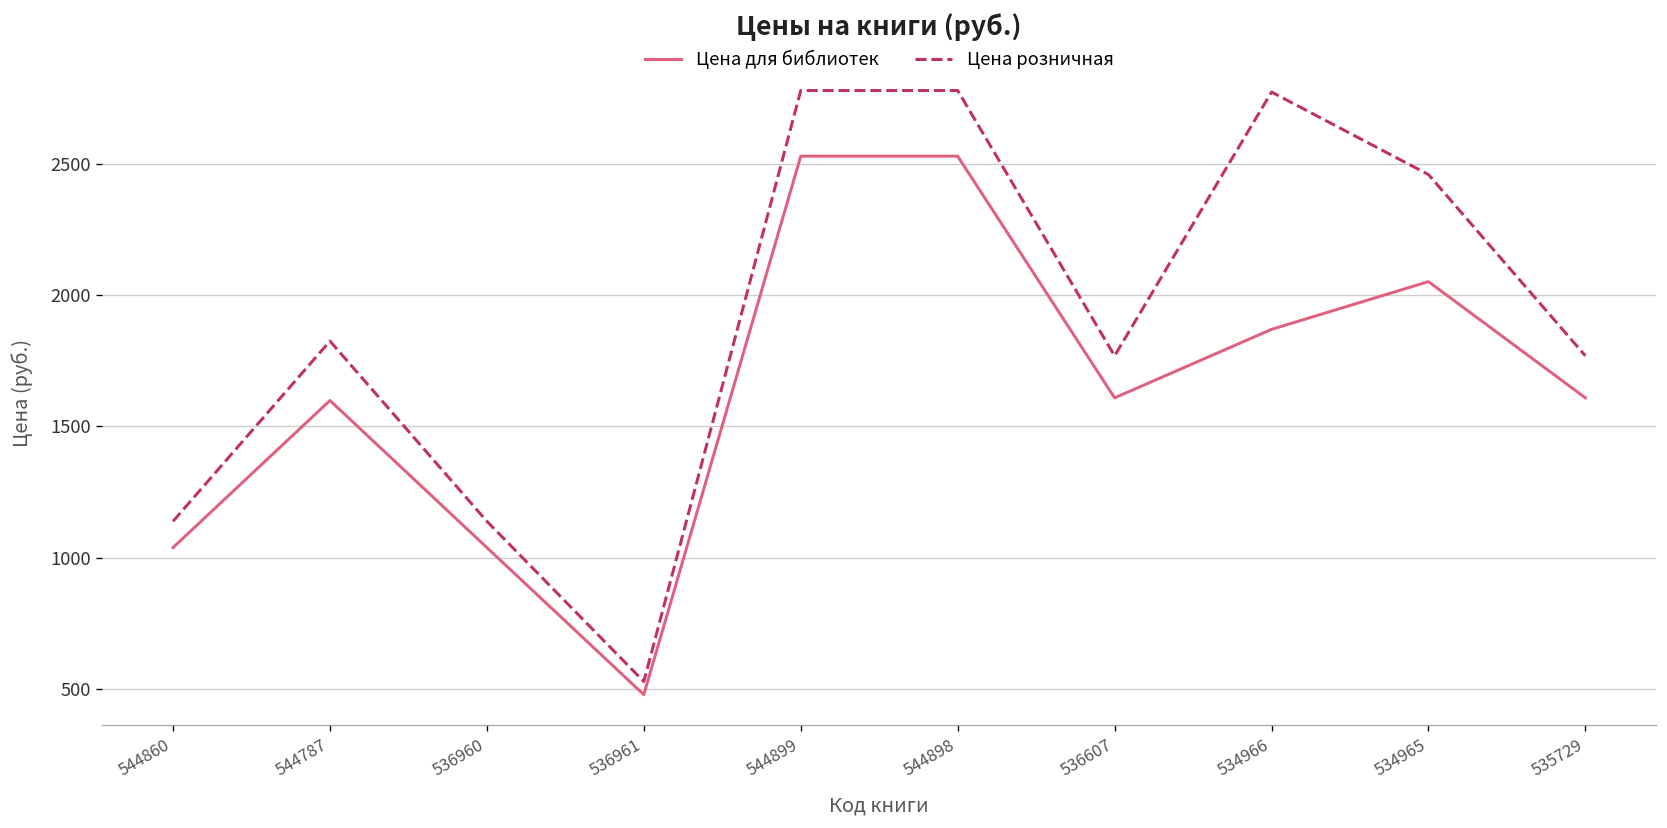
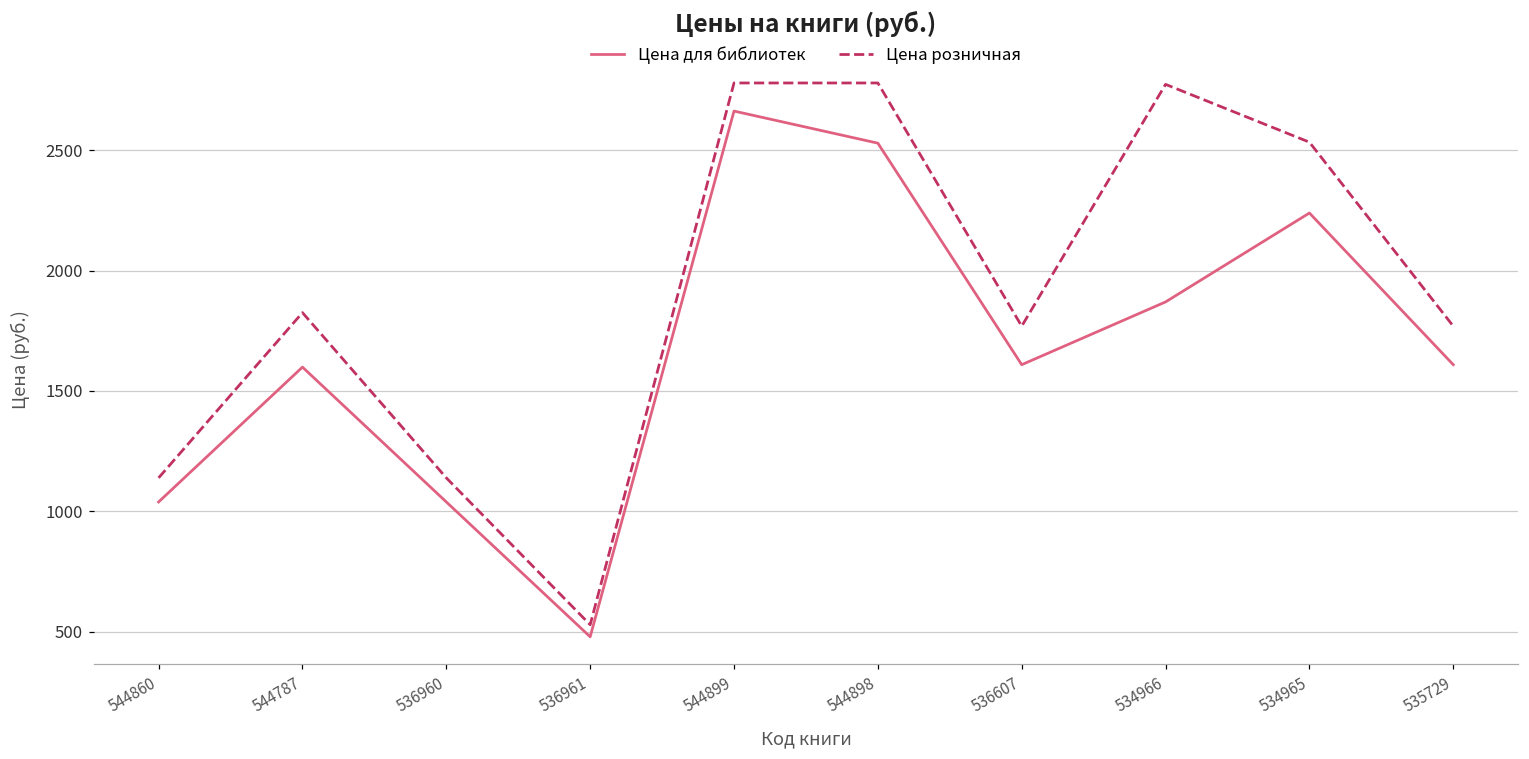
  {
    "Цена для библиотек": {
      "544860": 1040,
      "544787": 1600,
      "536960": 1040,
      "536961": 480,
-     "544899": 2530,
+     "544899": 2660,
      "544898": 2530,
      "536607": 1610,
      "534966": 1870,
-     "534965": 2050,
+     "534965": 2240,
      "535729": 1610
    },
    "Цена розничная": {
      "544860": 1140,
      "544787": 1830,
      "536960": 1140,
      "536961": 530,
      "544899": 2780,
      "544898": 2780,
      "536607": 1770,
      "534966": 2770,
-     "534965": 2460,
+     "534965": 2530,
      "535729": 1770
    }
  }
